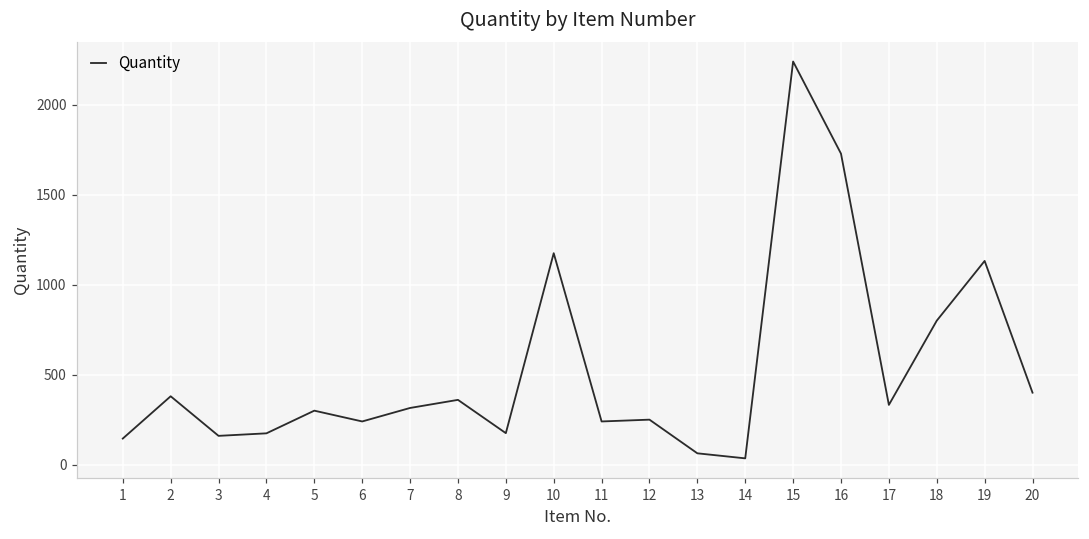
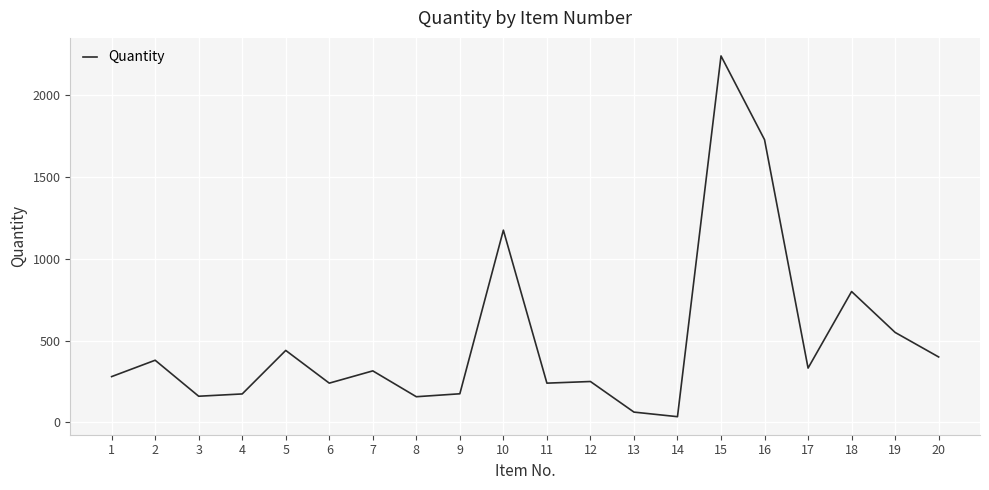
  {
-   "1": 150,
+   "1": 280,
    "2": 380,
    "3": 160,
    "4": 170,
-   "5": 300,
+   "5": 440,
    "6": 240,
    "7": 320,
-   "8": 360,
+   "8": 160,
    "9": 180,
    "10": 1180,
    "11": 240,
    "12": 250,
    "13": 60,
    "14": 40,
    "15": 2240,
    "16": 1730,
    "17": 330,
    "18": 800,
-   "19": 1130,
+   "19": 550,
    "20": 400
  }
